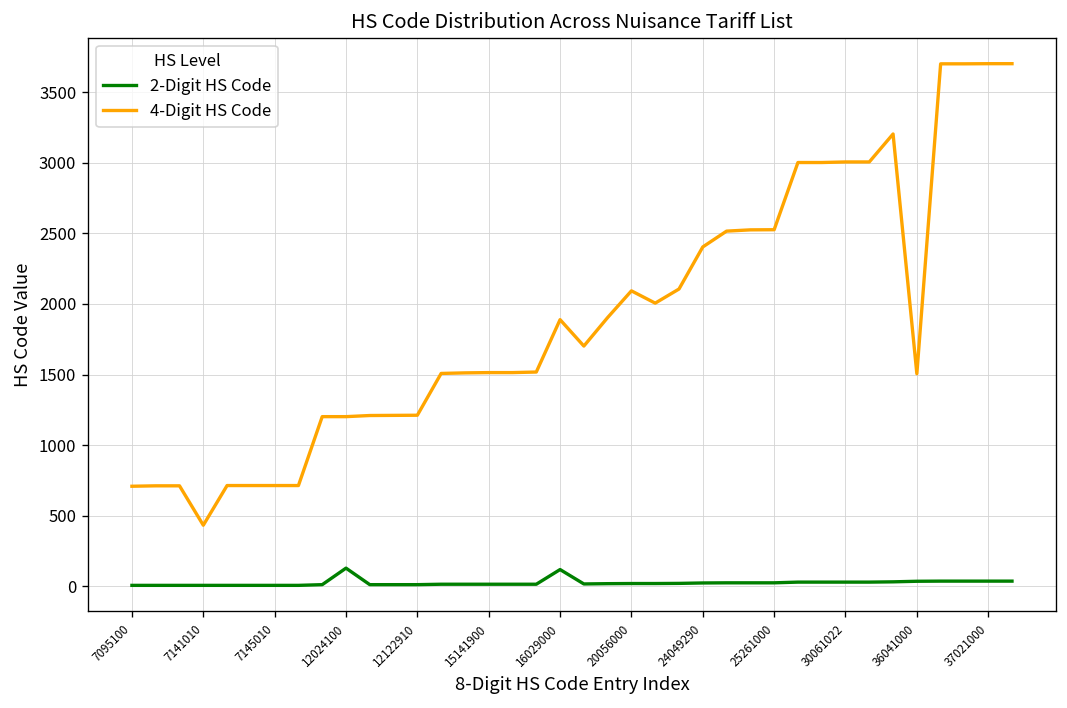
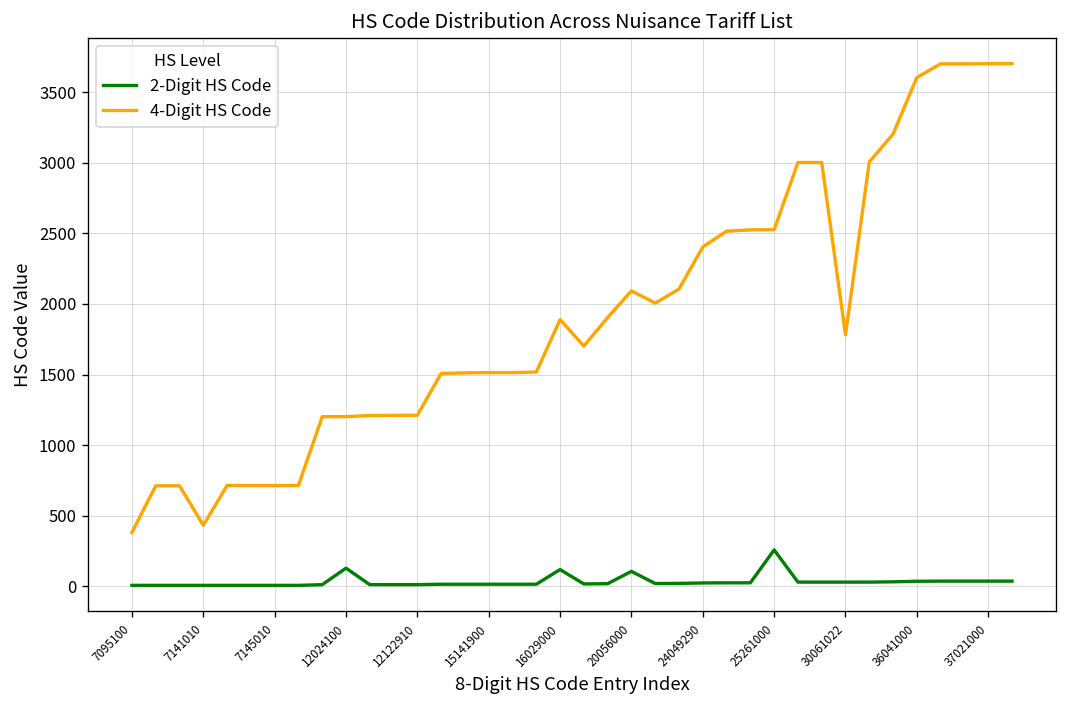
  {
    "2-Digit HS Code": {
      "7095100": 10,
      "7141010": 10,
      "7145010": 10,
      "12024100": 130,
      "12122910": 10,
      "15141900": 20,
      "16029000": 120,
-     "20056000": 20,
+     "20056000": 110,
      "24049290": 20,
-     "25261000": 30,
+     "25261000": 260,
      "30061022": 30,
      "36041000": 40,
      "37021000": 40
    },
    "4-Digit HS Code": {
-     "7095100": 710,
+     "7095100": 380,
      "7141010": 430,
      "7145010": 710,
      "12024100": 1200,
      "12122910": 1210,
      "15141900": 1510,
      "16029000": 1890,
      "20056000": 2090,
      "24049290": 2400,
      "25261000": 2530,
-     "30061022": 3010,
-     "36041000": 1510,
+     "30061022": 1780,
+     "36041000": 3600,
      "37021000": 3700
    }
  }
